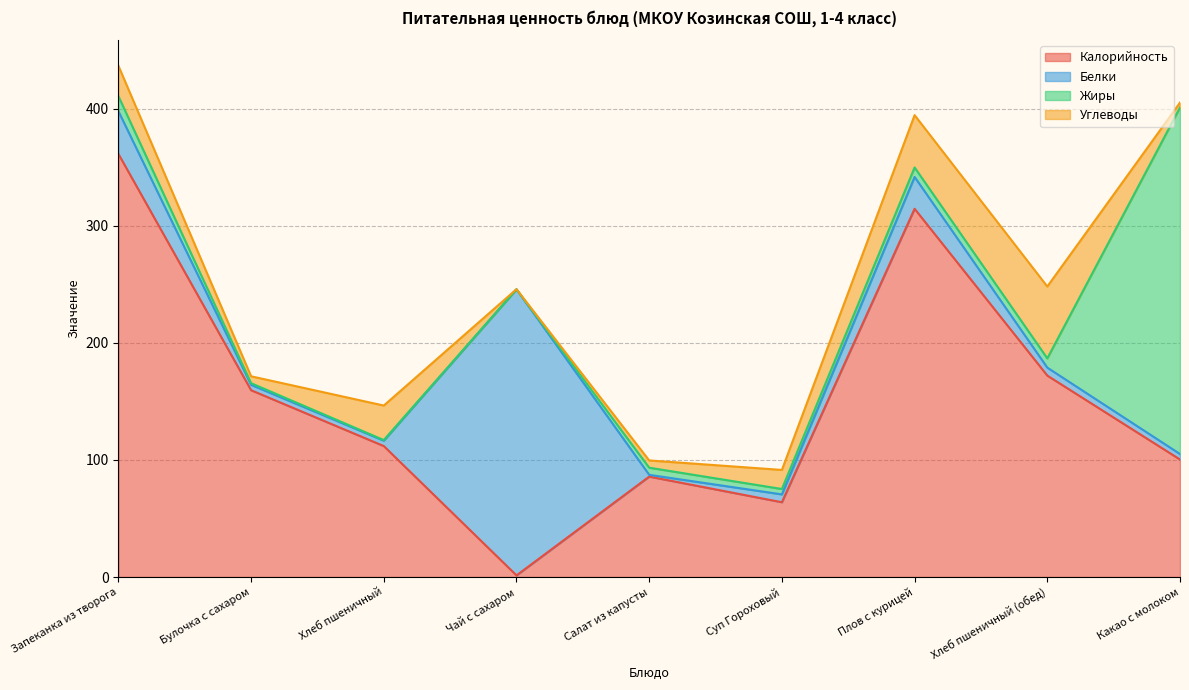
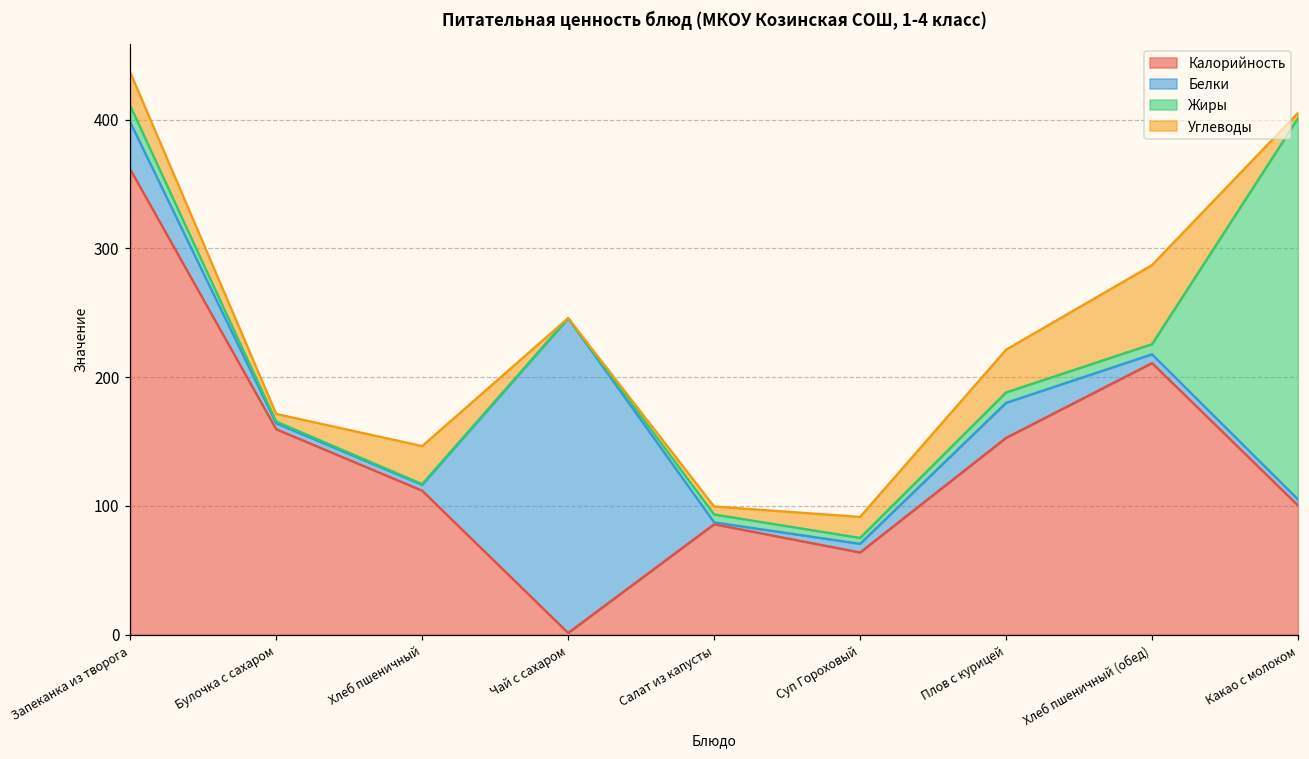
  {
    "Калорийность": {
      "Запеканка из творога": 362,
      "Булочка с сахаром": 160,
      "Хлеб пшеничный": 112,
      "Чай с сахаром": 1,
      "Суп Гороховый": 64,
-     "Плов с курицей": 315,
-     "Хлеб пшеничный (обед)": 172,
+     "Плов с курицей": 153,
+     "Хлеб пшеничный (обед)": 211,
      "Какао с молоком": 100
    },
    "Белки": {
      "Запеканка из творога": 37,
      "Суп Гороховый": 7,
      "Плов с курицей": 27,
      "Хлеб пшеничный (обед)": 7,
      "Какао с молоком": 5
    },
    "Жиры": {
      "Запеканка из творога": 13,
      "Салат из капусты": 6,
      "Суп Гороховый": 5,
      "Плов с курицей": 8,
      "Хлеб пшеничный (обед)": 8,
      "Какао с молоком": 296
    },
    "Углеводы": {
      "Запеканка из творога": 26,
      "Булочка с сахаром": 6,
      "Хлеб пшеничный": 30,
      "Салат из капусты": 6,
      "Суп Гороховый": 16,
-     "Плов с курицей": 45,
+     "Плов с курицей": 33,
      "Хлеб пшеничный (обед)": 61,
      "Какао с молоком": 4
    }
  }
